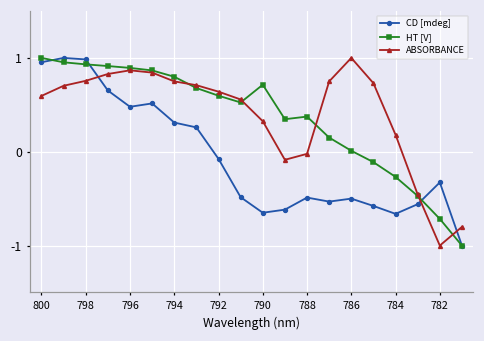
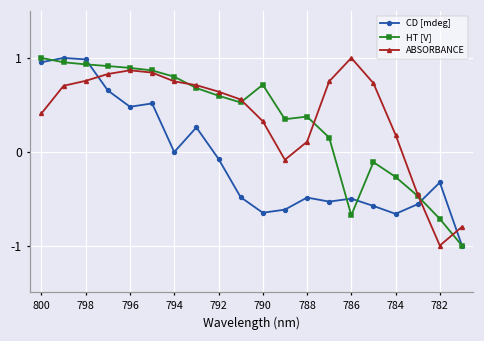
  {
    "CD [mdeg]": {
      "800": 1.0,
      "798": 1.0,
      "796": 0.5,
-     "794": 0.3,
+     "794": 0.0,
      "792": -0.1,
      "790": -0.7,
      "788": -0.5,
      "786": -0.5,
      "784": -0.7,
      "782": -0.3
    },
    "HT [V]": {
      "800": 1.0,
      "798": 0.9,
      "794": 0.8,
      "792": 0.6,
      "790": 0.7,
      "788": 0.4,
-     "786": 0.0,
+     "786": -0.7,
      "784": -0.3,
      "782": -0.7
    },
    "ABSORBANCE": {
-     "800": 0.6,
+     "800": 0.4,
      "798": 0.8,
      "794": 0.7,
      "792": 0.6,
      "790": 0.3,
-     "788": 0.0,
+     "788": 0.1,
      "786": 1.0,
      "784": 0.2,
      "782": -1.0
    }
  }
